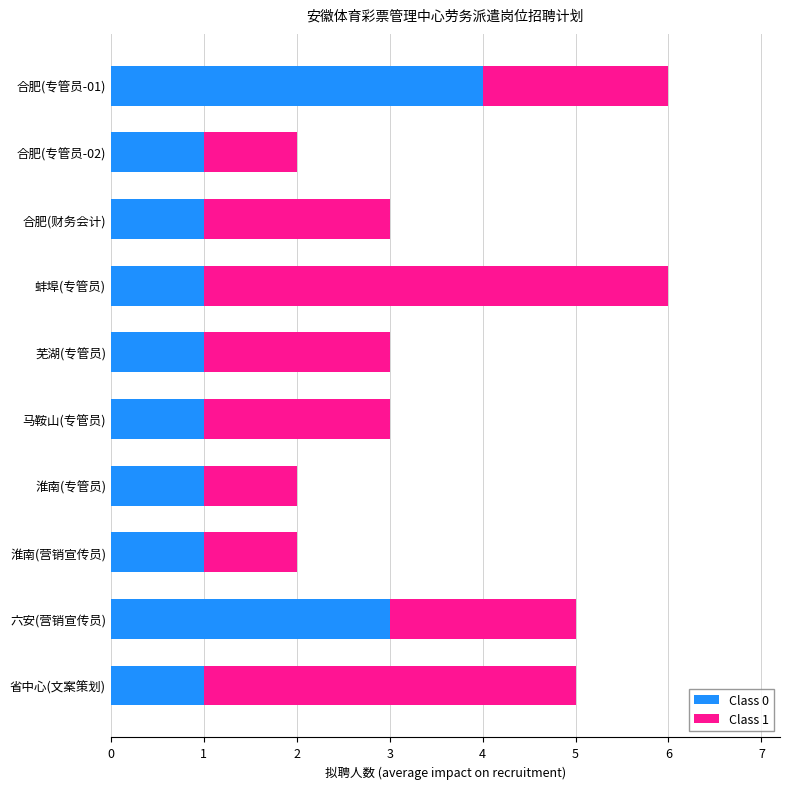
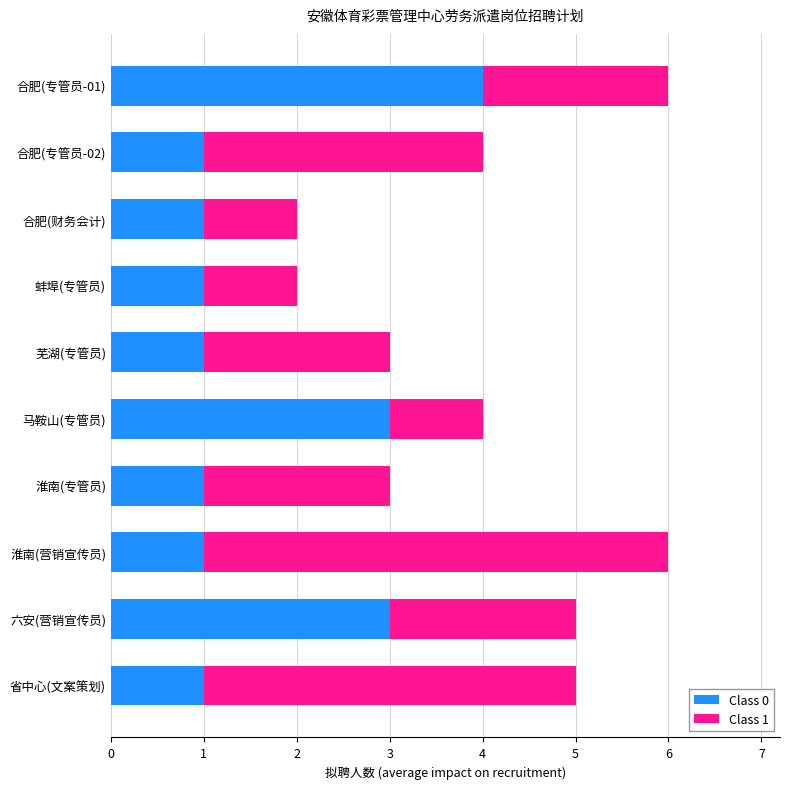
  {
    "Class 0": {
      "合肥(专管员-01)": 4,
      "合肥(专管员-02)": 1,
      "合肥(财务会计)": 1,
      "蚌埠(专管员)": 1,
      "芜湖(专管员)": 1,
-     "马鞍山(专管员)": 1,
+     "马鞍山(专管员)": 3,
      "淮南(专管员)": 1,
      "淮南(营销宣传员)": 1,
      "六安(营销宣传员)": 3,
      "省中心(文案策划)": 1
    },
    "Class 1": {
      "合肥(专管员-01)": 2,
-     "合肥(专管员-02)": 1,
-     "合肥(财务会计)": 2,
-     "蚌埠(专管员)": 5,
+     "合肥(专管员-02)": 3,
+     "合肥(财务会计)": 1,
+     "蚌埠(专管员)": 1,
      "芜湖(专管员)": 2,
-     "马鞍山(专管员)": 2,
-     "淮南(专管员)": 1,
-     "淮南(营销宣传员)": 1,
+     "马鞍山(专管员)": 1,
+     "淮南(专管员)": 2,
+     "淮南(营销宣传员)": 5,
      "六安(营销宣传员)": 2,
      "省中心(文案策划)": 4
    }
  }
